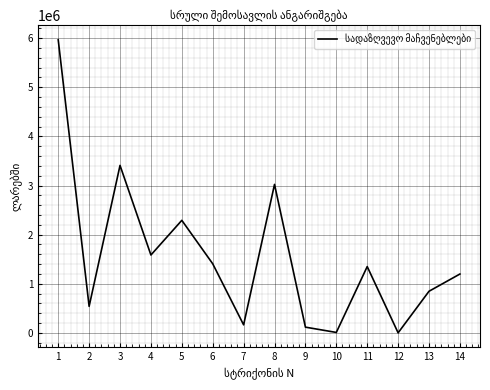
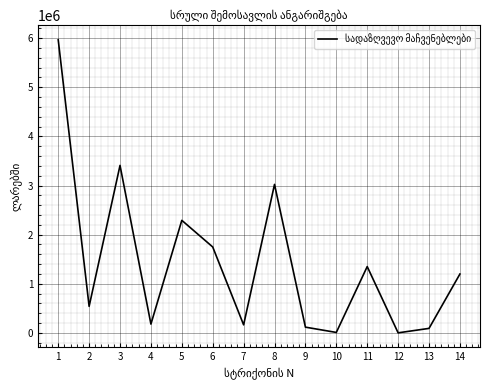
  {
    "1": 6000000,
    "2": 500000,
    "3": 3400000,
-   "4": 1600000,
+   "4": 200000,
    "5": 2300000,
-   "6": 1400000,
+   "6": 1700000,
    "7": 200000,
    "8": 3000000,
    "9": 100000,
    "10": 0,
    "11": 1300000,
    "12": 0,
-   "13": 800000,
+   "13": 100000,
    "14": 1200000
  }
